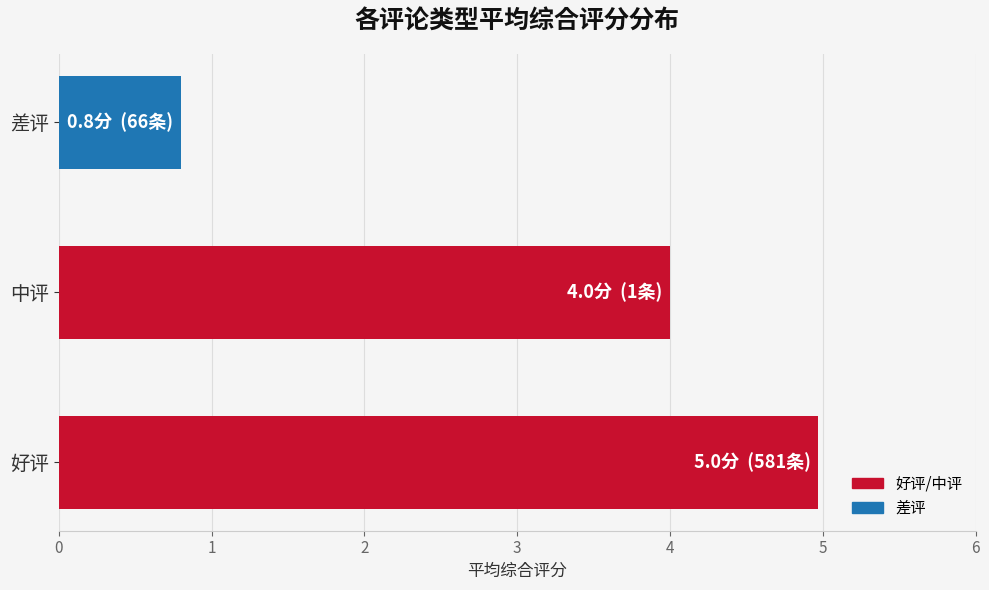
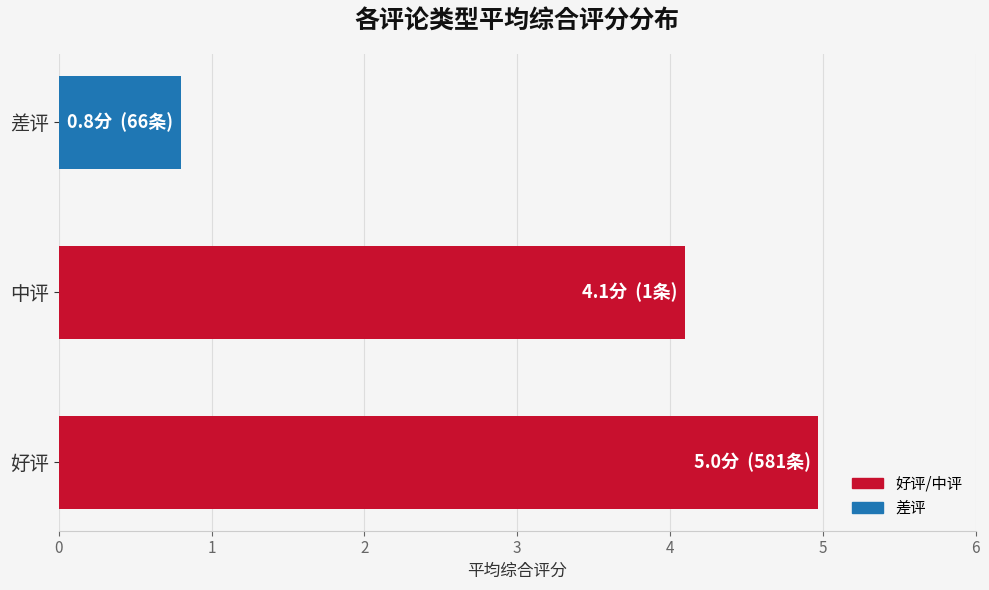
  {
    "差评": "0.8分",
-   "中评": "4.0分",
+   "中评": "4.1分",
    "好评": "5.0分"
  }
